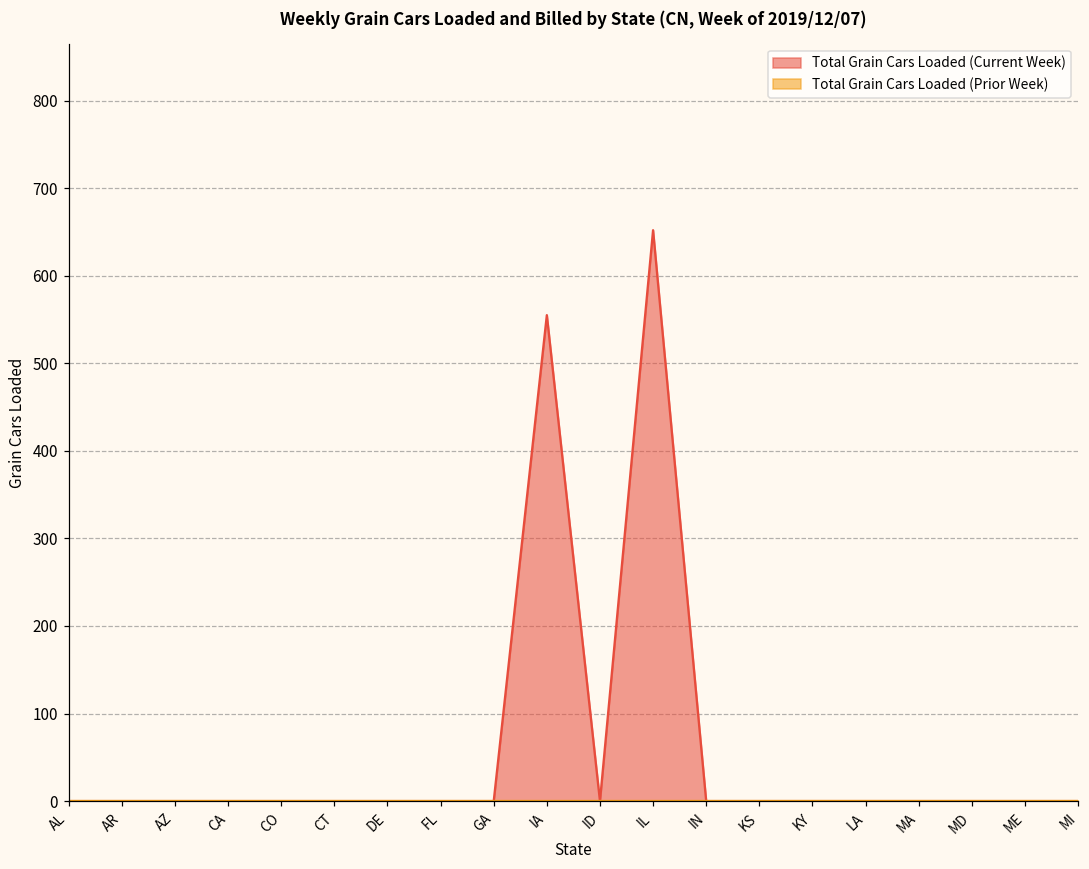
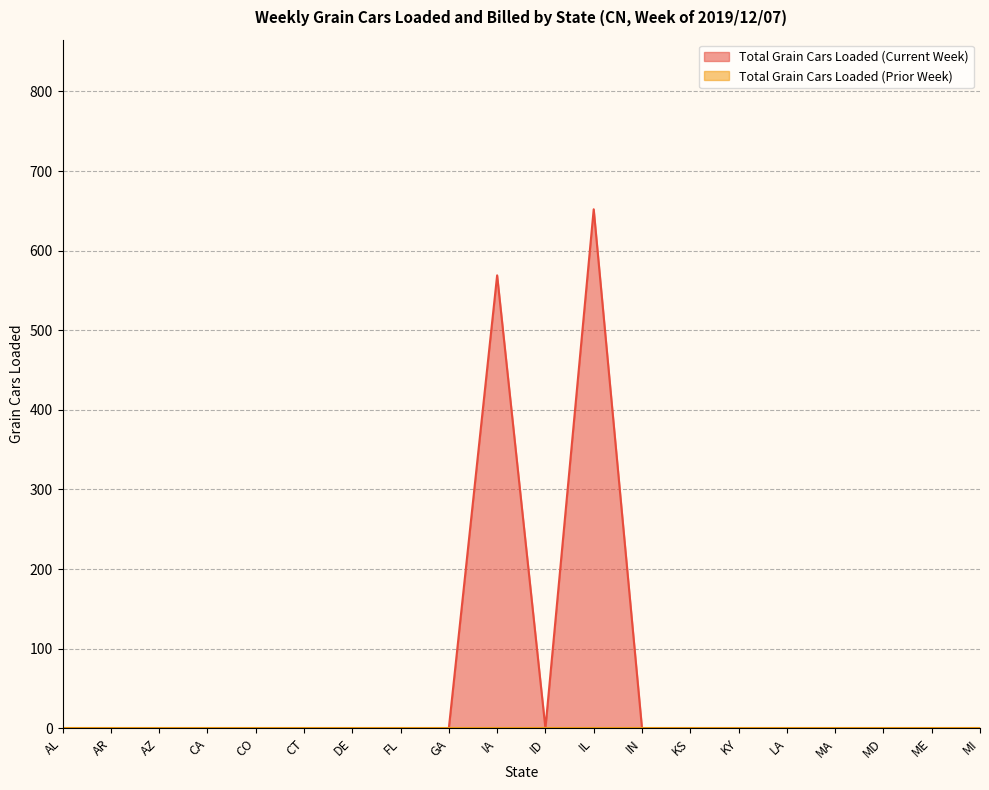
  {
    "Total Grain Cars Loaded (Current Week)": {
-     "IA": 560,
+     "IA": 570,
      "IL": 650
    },
    "Total Grain Cars Loaded (Prior Week)": {
      "IA": 0,
      "IL": 0
    }
  }
